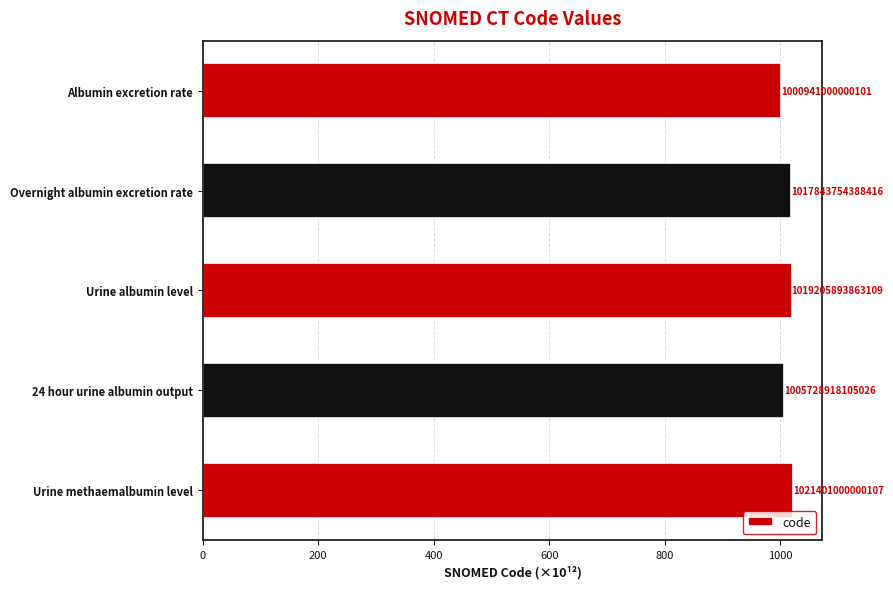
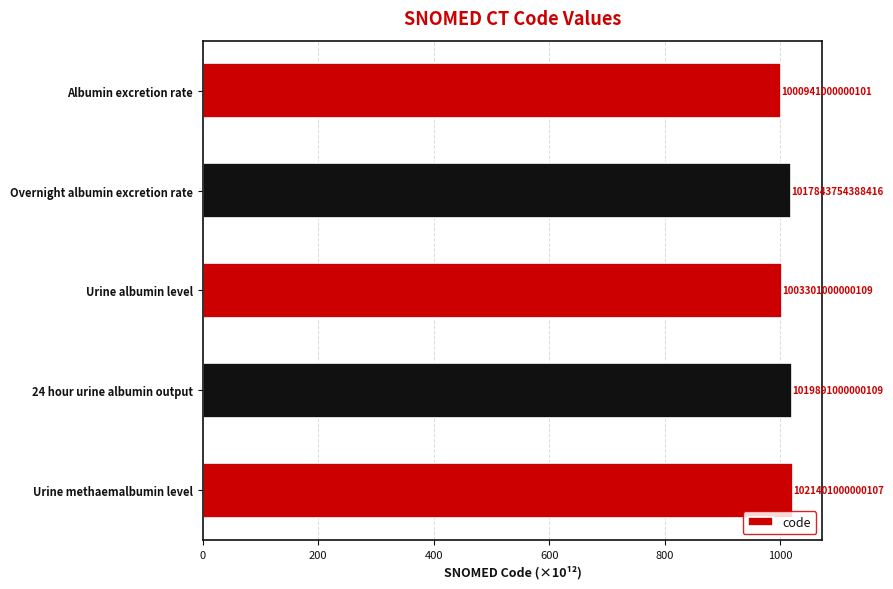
  {
-   "Urine albumin level": 1019205893863109,
-   "24 hour urine albumin output": 1005728918105026
+   "Urine albumin level": 1003301000000109,
+   "24 hour urine albumin output": 1019891000000109
  }
